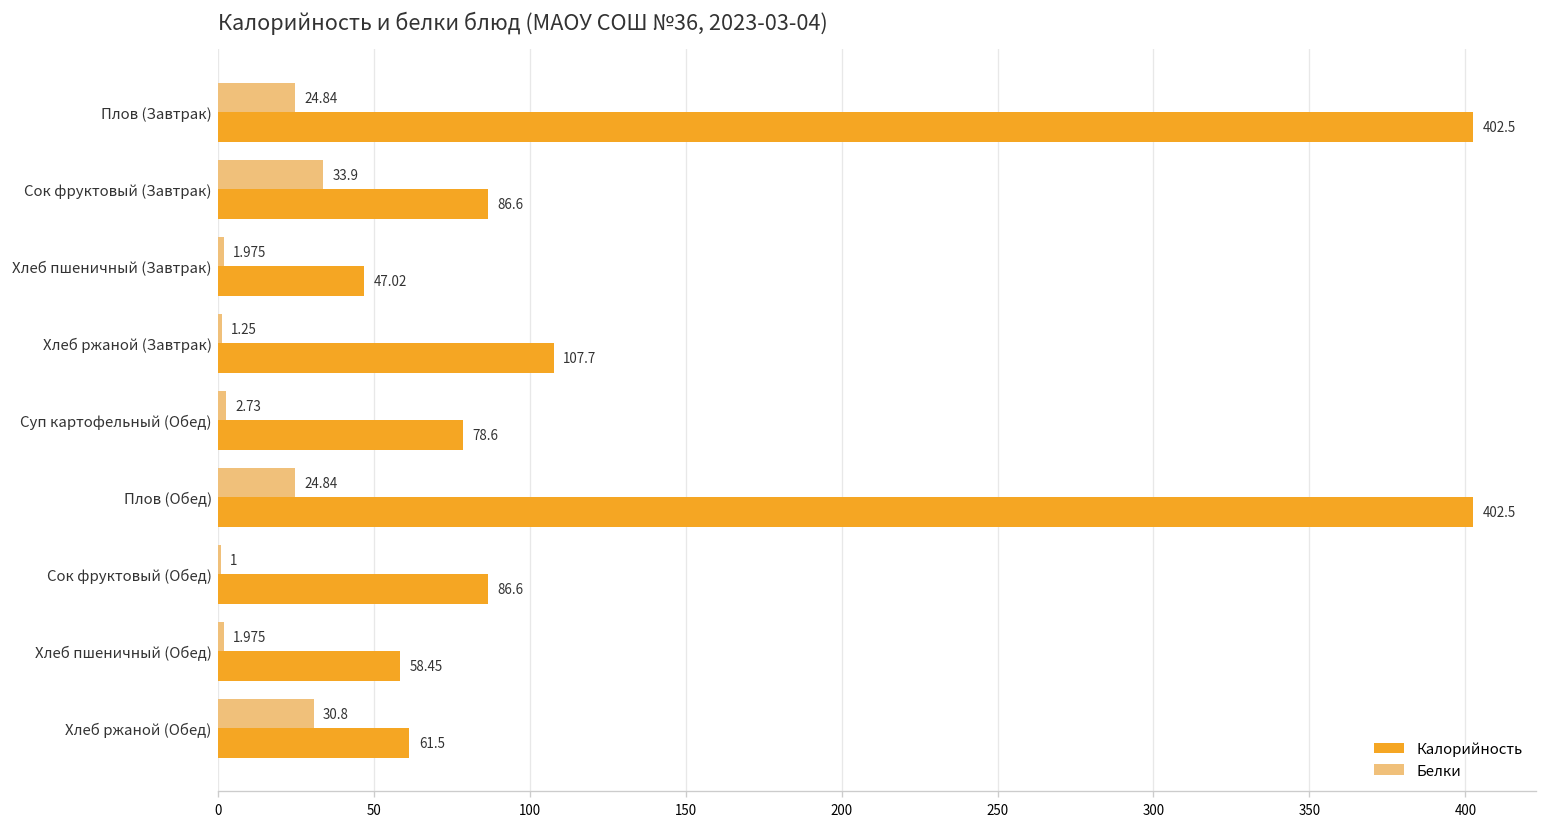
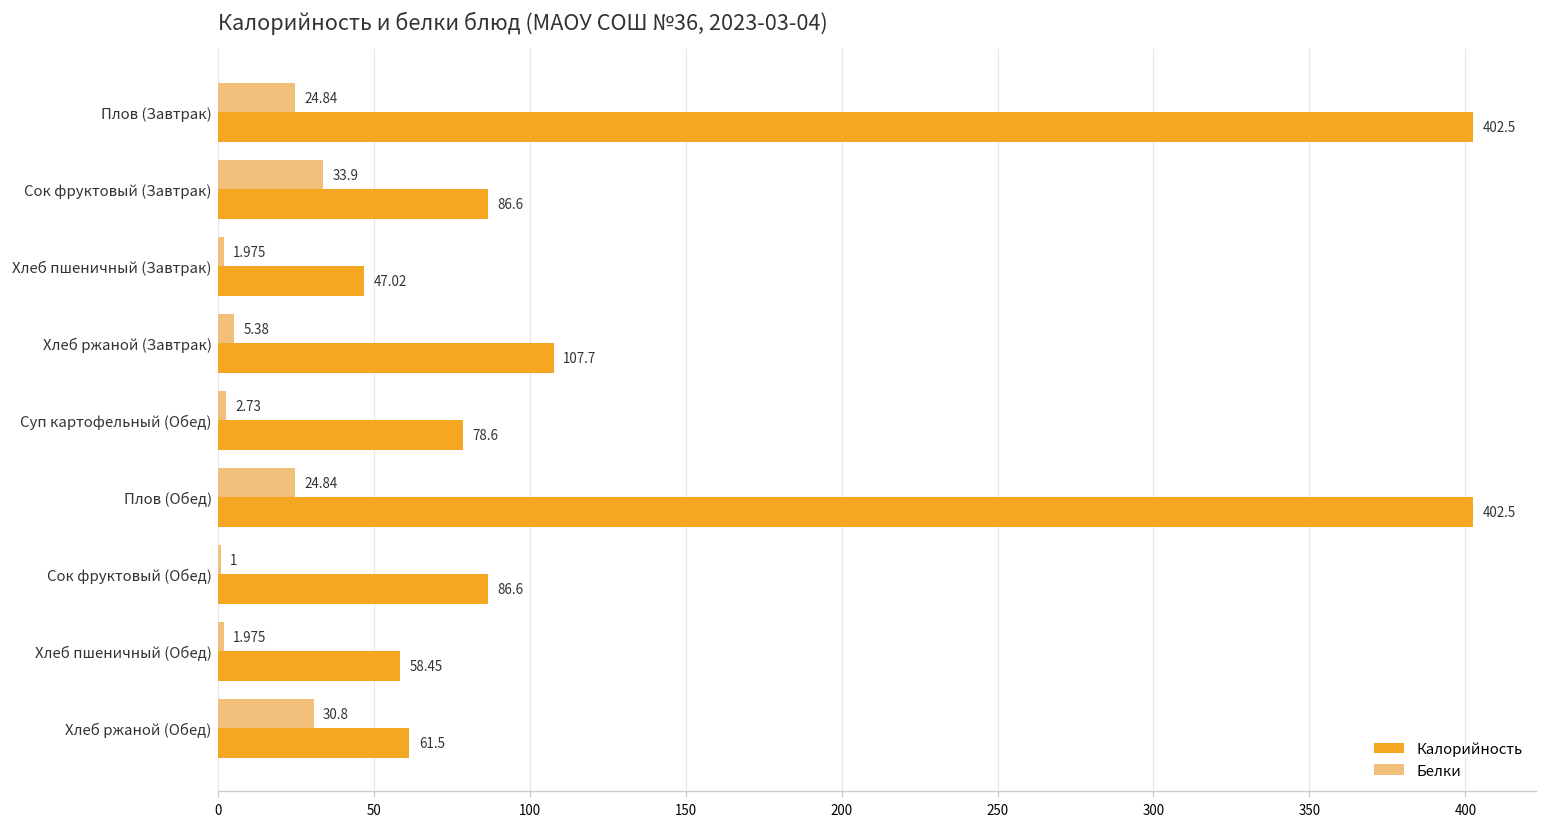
  {
    "Калорийность": {
      "Плов (Завтрак)": 402.5,
      "Сок фруктовый (Завтрак)": 86.6,
      "Хлеб пшеничный (Завтрак)": 47.02,
      "Хлеб ржаной (Завтрак)": 107.7,
      "Суп картофельный (Обед)": 78.6,
      "Плов (Обед)": 402.5,
      "Сок фруктовый (Обед)": 86.6,
      "Хлеб пшеничный (Обед)": 58.45,
      "Хлеб ржаной (Обед)": 61.5
    },
    "Белки": {
      "Плов (Завтрак)": 24.84,
      "Сок фруктовый (Завтрак)": 33.9,
      "Хлеб пшеничный (Завтрак)": 1.975,
-     "Хлеб ржаной (Завтрак)": 1.25,
+     "Хлеб ржаной (Завтрак)": 5.38,
      "Суп картофельный (Обед)": 2.73,
      "Плов (Обед)": 24.84,
      "Сок фруктовый (Обед)": 1,
      "Хлеб пшеничный (Обед)": 1.975,
      "Хлеб ржаной (Обед)": 30.8
    }
  }
